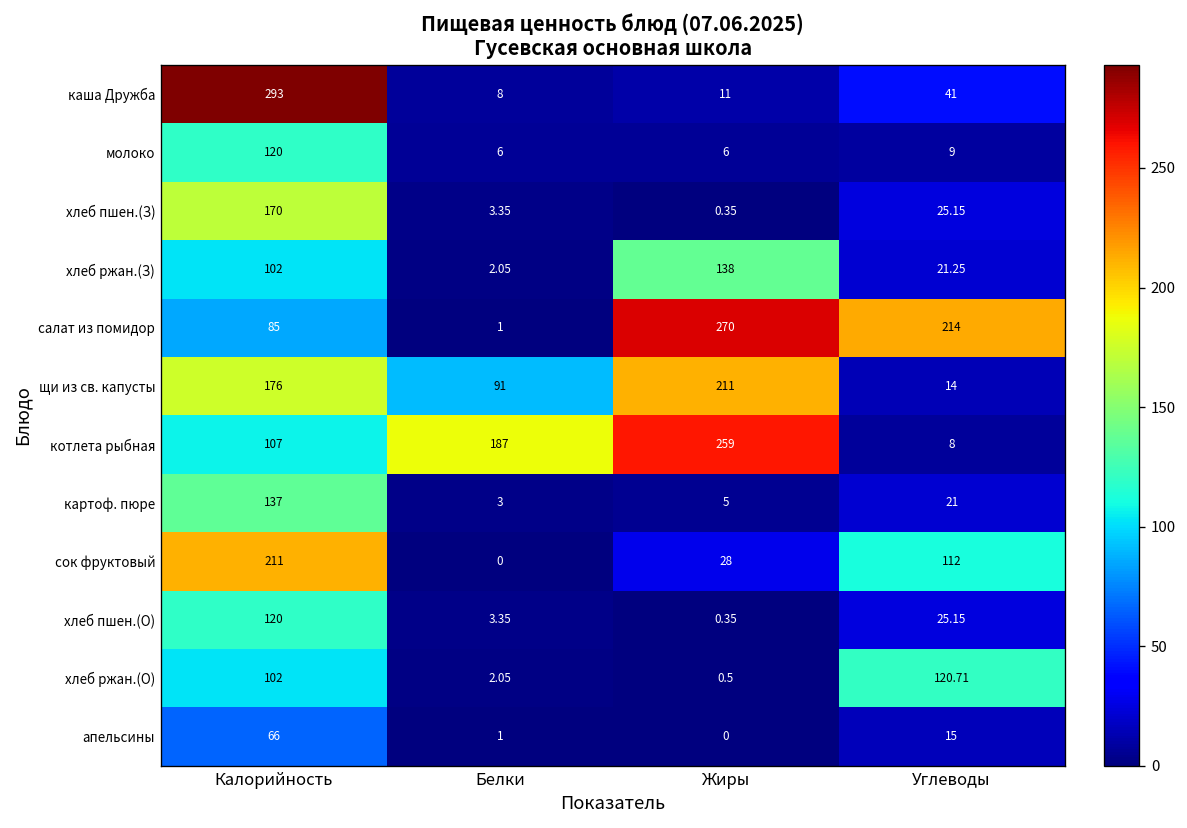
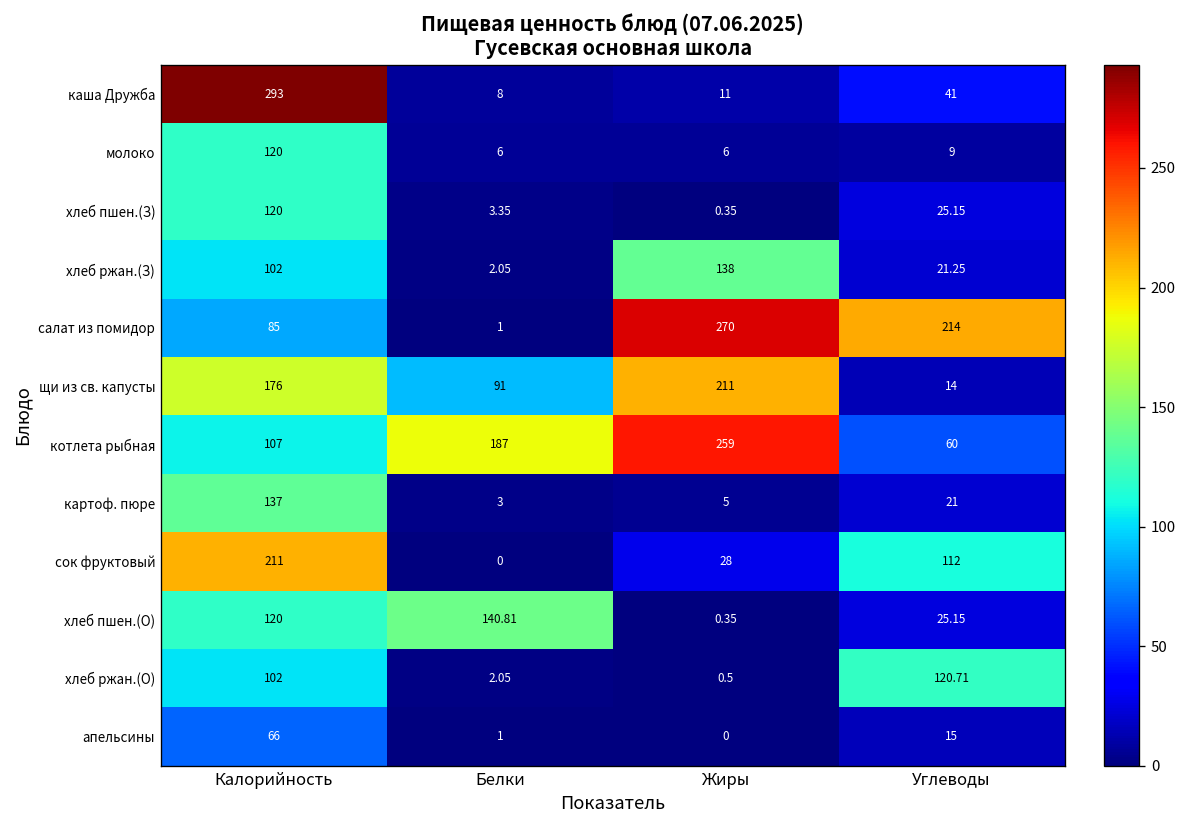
  {
    "каша Дружба": {
      "Калорийность": 293,
      "Белки": 8,
      "Жиры": 11,
      "Углеводы": 41
    },
    "молоко": {
      "Калорийность": 120,
      "Белки": 6,
      "Жиры": 6,
      "Углеводы": 9
    },
    "хлеб пшен.(З)": {
-     "Калорийность": 170,
+     "Калорийность": 120,
      "Белки": 3.35,
      "Жиры": 0.35,
      "Углеводы": 25.15
    },
    "хлеб ржан.(З)": {
      "Калорийность": 102,
      "Белки": 2.05,
      "Жиры": 138,
      "Углеводы": 21.25
    },
    "салат из помидор": {
      "Калорийность": 85,
      "Белки": 1,
      "Жиры": 270,
      "Углеводы": 214
    },
    "щи из св. капусты": {
      "Калорийность": 176,
      "Белки": 91,
      "Жиры": 211,
      "Углеводы": 14
    },
    "котлета рыбная": {
      "Калорийность": 107,
      "Белки": 187,
      "Жиры": 259,
-     "Углеводы": 8
+     "Углеводы": 60
    },
    "картоф. пюре": {
      "Калорийность": 137,
      "Белки": 3,
      "Жиры": 5,
      "Углеводы": 21
    },
    "сок фруктовый": {
      "Калорийность": 211,
      "Белки": 0,
      "Жиры": 28,
      "Углеводы": 112
    },
    "хлеб пшен.(О)": {
      "Калорийность": 120,
-     "Белки": 3.35,
+     "Белки": 140.81,
      "Жиры": 0.35,
      "Углеводы": 25.15
    },
    "хлеб ржан.(О)": {
      "Калорийность": 102,
      "Белки": 2.05,
      "Жиры": 0.5,
      "Углеводы": 120.71
    },
    "апельсины": {
      "Калорийность": 66,
      "Белки": 1,
      "Жиры": 0,
      "Углеводы": 15
    }
  }
